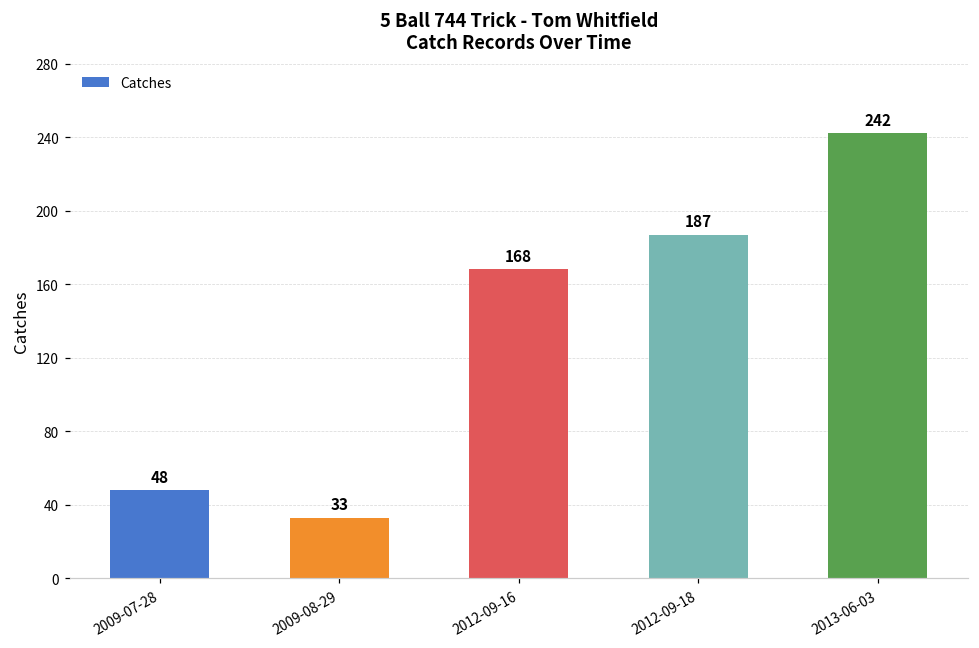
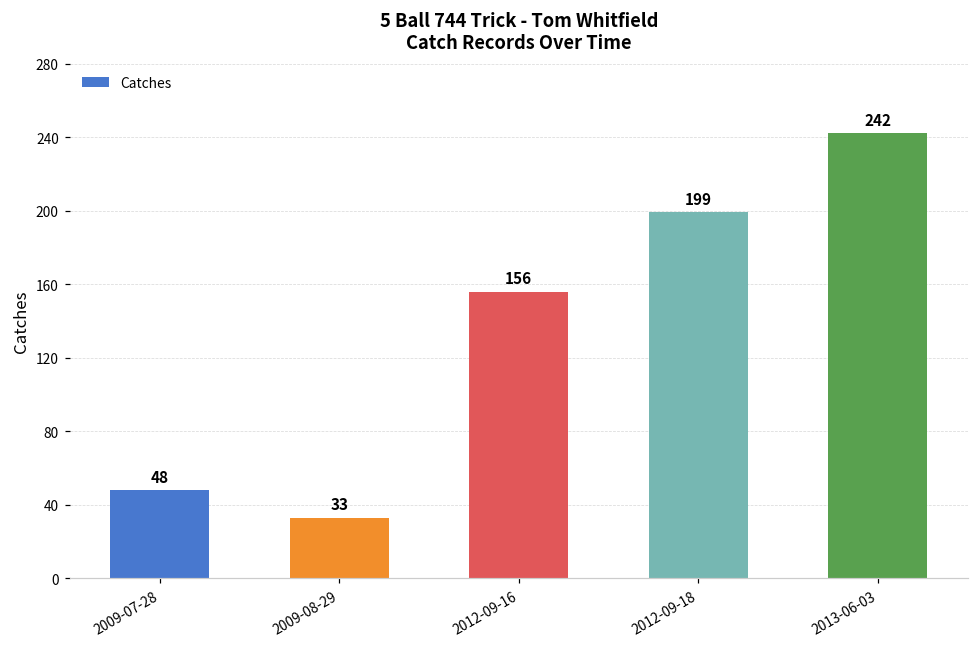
  {
    "2009-07-28": 48,
    "2009-08-29": 33,
-   "2012-09-16": 168,
-   "2012-09-18": 187,
+   "2012-09-16": 156,
+   "2012-09-18": 199,
    "2013-06-03": 242
  }
